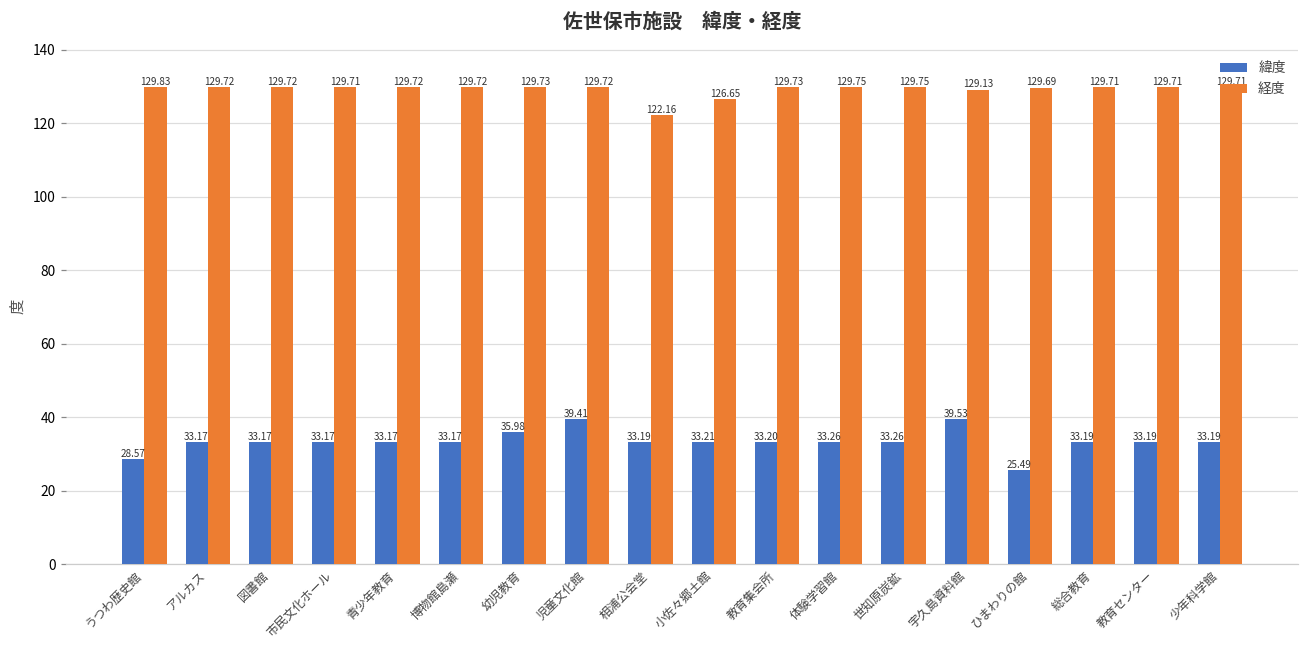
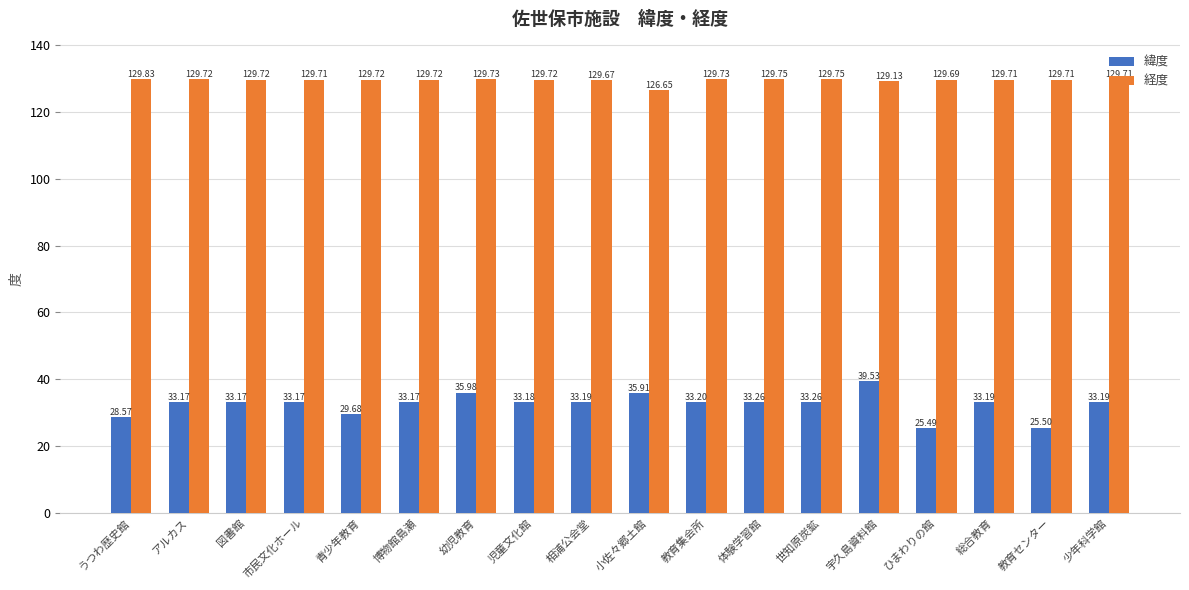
  {
    "緯度": {
      "うつわ歴史館": 28.57,
      "アルカス": 33.17,
      "図書館": 33.17,
      "市民文化ホール": 33.17,
-     "青少年教育": 33.17,
+     "青少年教育": 29.68,
      "博物館島瀬": 33.17,
      "幼児教育": 35.98,
-     "児童文化館": 39.41,
+     "児童文化館": 33.18,
      "相浦公会堂": 33.19,
-     "小佐々郷土館": 33.21,
+     "小佐々郷土館": 35.91,
      "教育集会所": 33.20,
      "体験学習館": 33.26,
      "世知原炭鉱": 33.26,
      "宇久島資料館": 39.53,
      "ひまわりの館": 25.49,
      "総合教育": 33.19,
-     "教育センター": 33.19,
+     "教育センター": 25.50,
      "少年科学館": 33.19
    },
    "経度": {
      "うつわ歴史館": 129.83,
      "アルカス": 129.72,
      "図書館": 129.72,
      "市民文化ホール": 129.71,
      "青少年教育": 129.72,
      "博物館島瀬": 129.72,
      "幼児教育": 129.73,
      "児童文化館": 129.72,
-     "相浦公会堂": 122.16,
+     "相浦公会堂": 129.67,
      "小佐々郷土館": 126.65,
      "教育集会所": 129.73,
      "体験学習館": 129.75,
      "世知原炭鉱": 129.75,
      "宇久島資料館": 129.13,
      "ひまわりの館": 129.69,
      "総合教育": 129.71,
      "教育センター": 129.71,
      "少年科学館": 129.71
    }
  }
